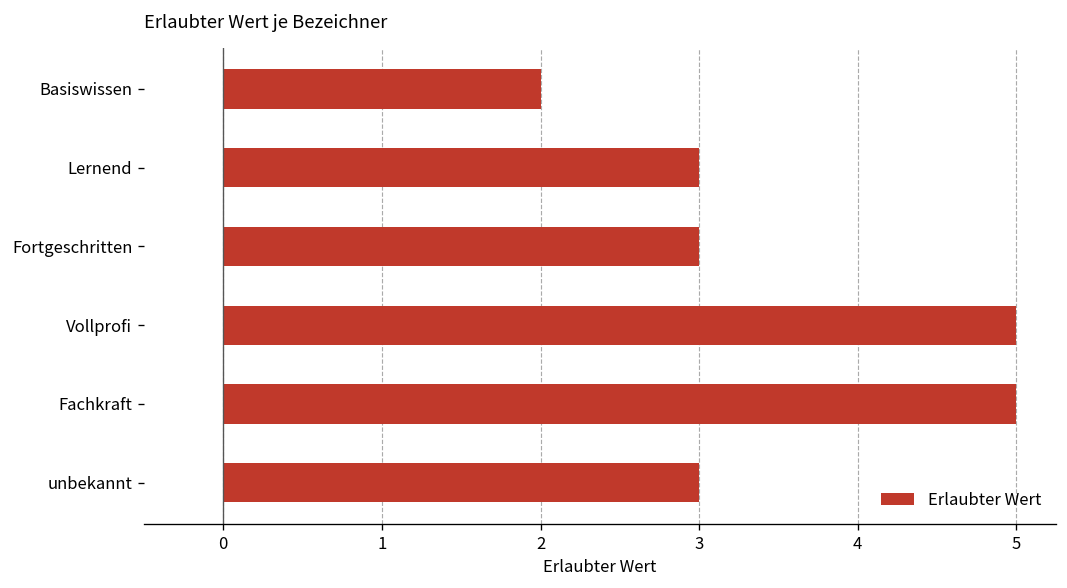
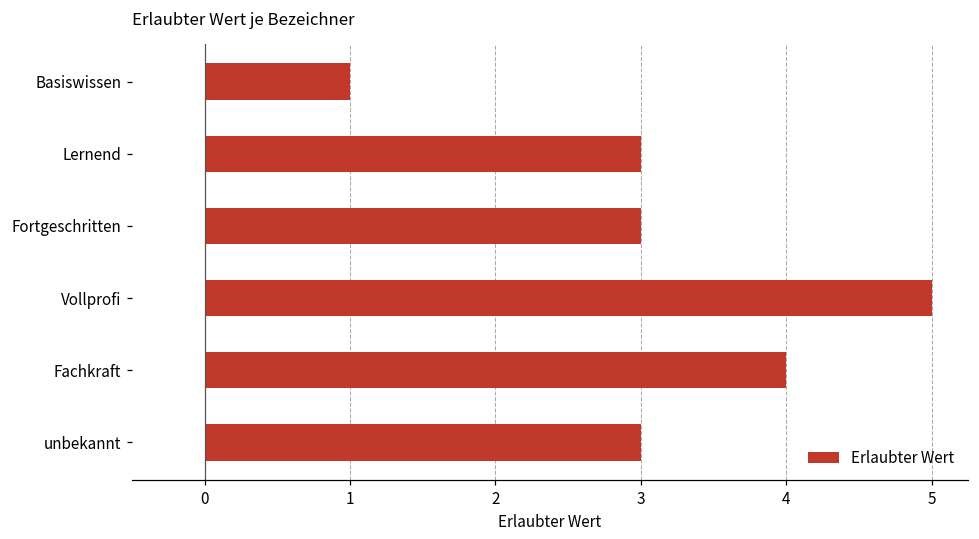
  {
-   "Basiswissen": 2,
+   "Basiswissen": 1,
    "Lernend": 3,
    "Fortgeschritten": 3,
    "Vollprofi": 5,
-   "Fachkraft": 5,
+   "Fachkraft": 4,
    "unbekannt": 3
  }
